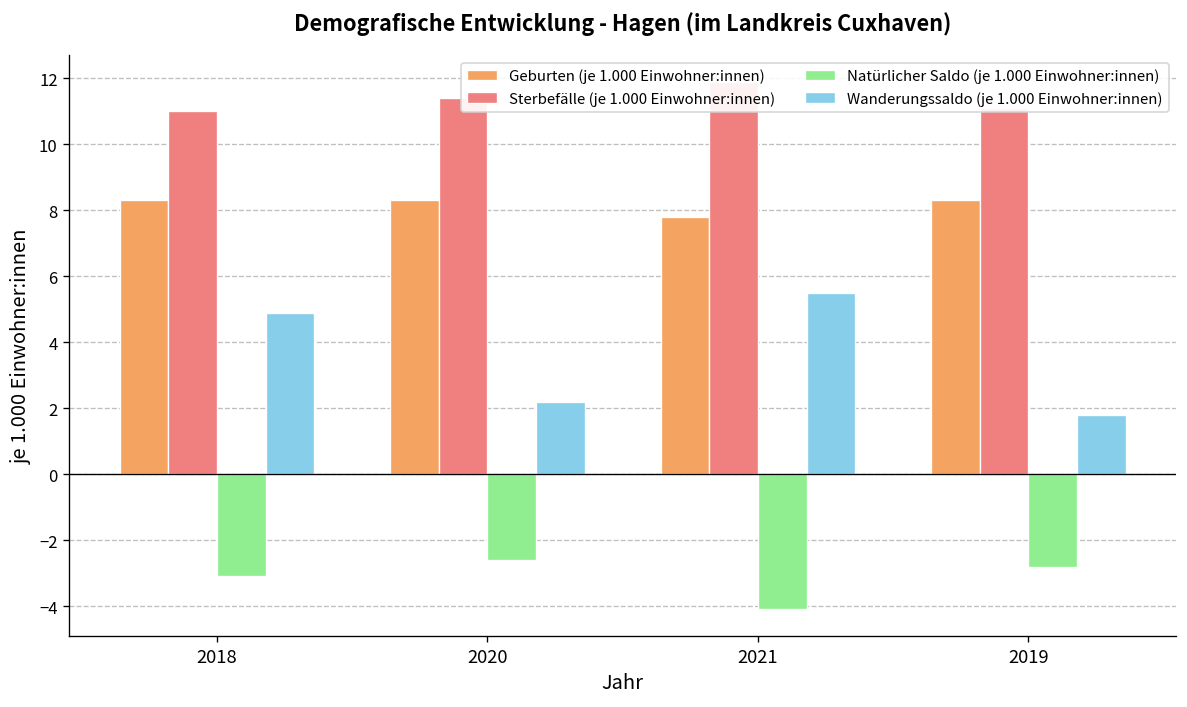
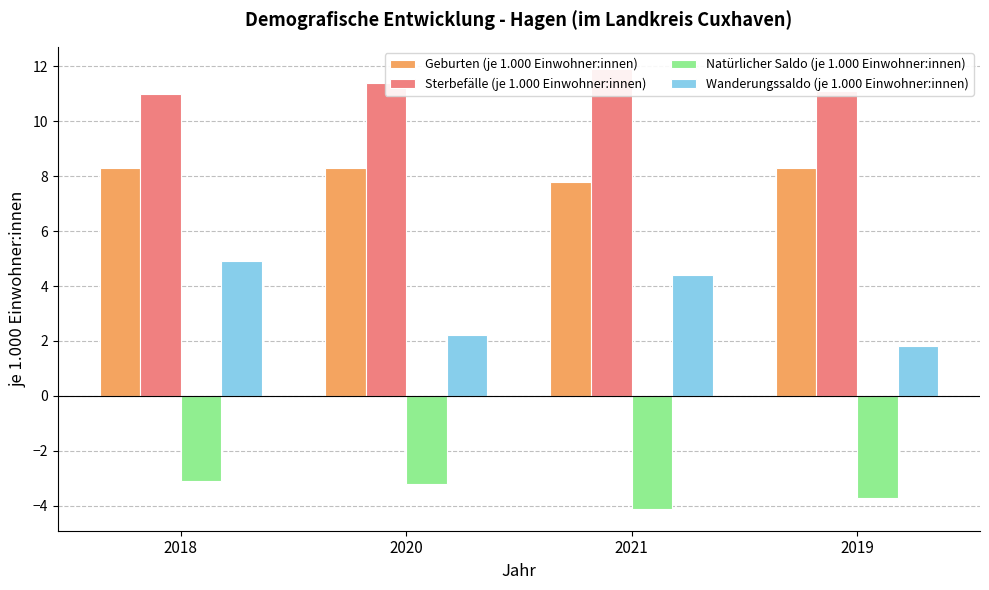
  {
    "Natürlicher Saldo (je 1.000 Einwohner:innen)": {
      "2018": -3.1,
-     "2020": -2.6,
+     "2020": -3.2,
      "2021": -4.1,
-     "2019": -2.8
+     "2019": -3.7
    },
    "Wanderungssaldo (je 1.000 Einwohner:innen)": {
      "2018": 4.9,
      "2020": 2.2,
-     "2021": 5.5,
+     "2021": 4.4,
      "2019": 1.8
    }
  }
